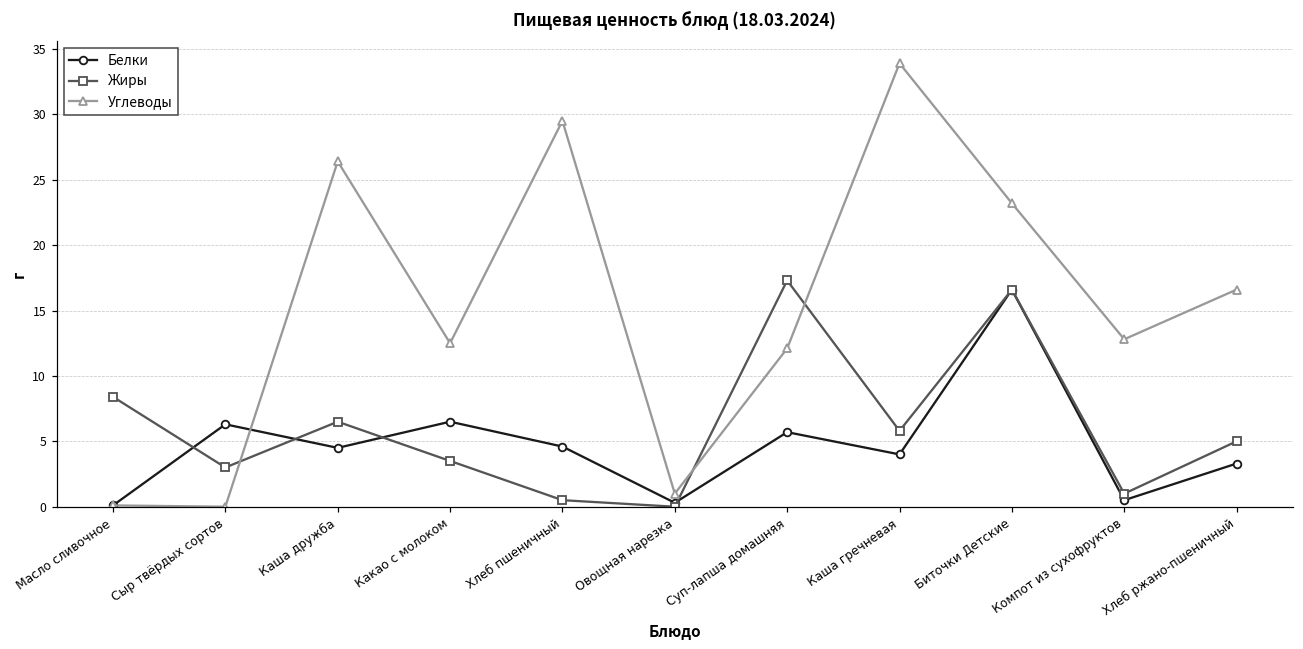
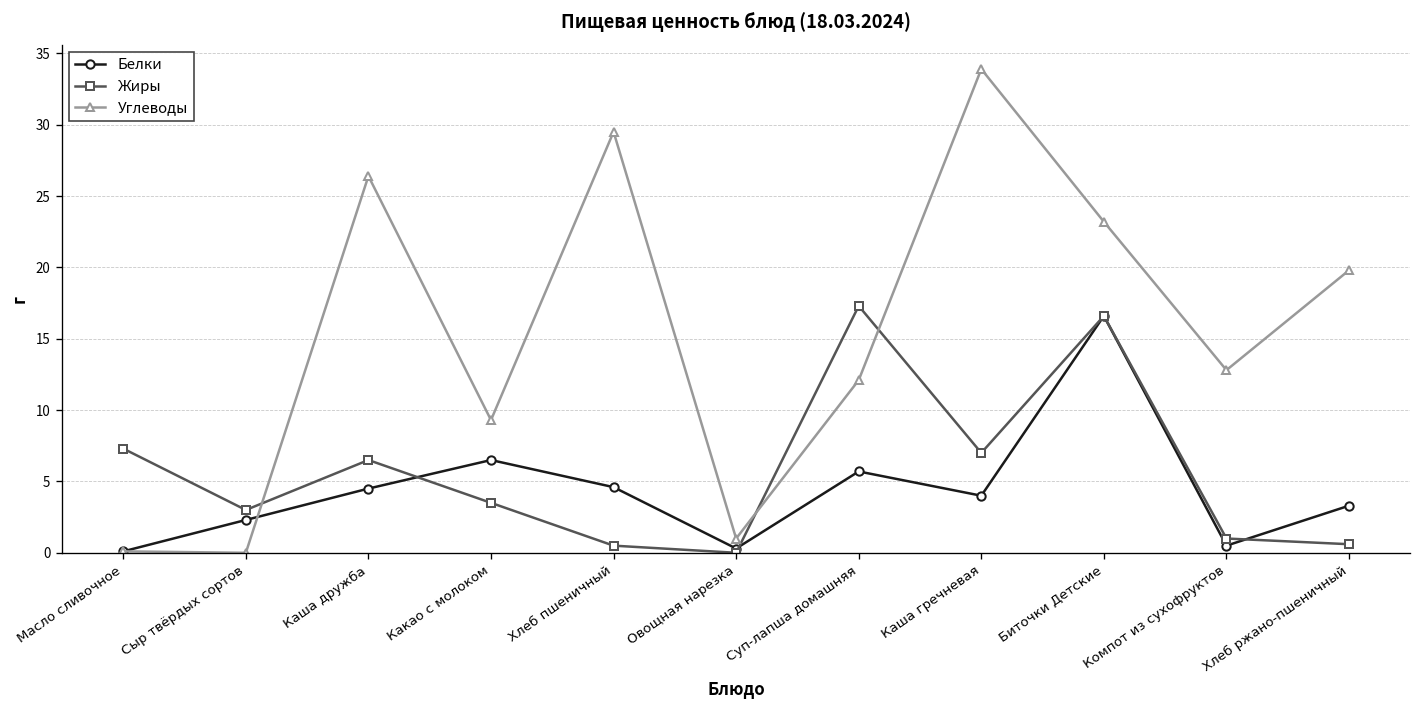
  {
    "Белки": {
-     "Сыр твёрдых сортов": 6.3,
+     "Сыр твёрдых сортов": 2.3,
      "Каша дружба": 4.5,
      "Какао с молоком": 6.5,
      "Хлеб пшеничный": 4.6,
      "Овощная нарезка": 0.3,
      "Суп-лапша домашняя": 5.7,
      "Каша гречневая": 4.0,
      "Компот из сухофруктов": 0.5,
      "Хлеб ржано-пшеничный": 3.3
    },
    "Жиры": {
-     "Масло сливочное": 8.4,
+     "Масло сливочное": 7.3,
      "Сыр твёрдых сортов": 3.0,
      "Каша дружба": 6.5,
      "Какао с молоком": 3.5,
      "Хлеб пшеничный": 0.5,
      "Овощная нарезка": 0.0,
      "Суп-лапша домашняя": 17.3,
-     "Каша гречневая": 5.8,
+     "Каша гречневая": 7.0,
      "Компот из сухофруктов": 1.0,
-     "Хлеб ржано-пшеничный": 5.0
+     "Хлеб ржано-пшеничный": 0.6
    },
    "Углеводы": {
      "Сыр твёрдых сортов": 0.0,
      "Каша дружба": 26.4,
-     "Какао с молоком": 12.5,
+     "Какао с молоком": 9.3,
      "Хлеб пшеничный": 29.5,
      "Овощная нарезка": 1.0,
      "Суп-лапша домашняя": 12.1,
      "Каша гречневая": 33.9,
      "Биточки Детские": 23.2,
      "Компот из сухофруктов": 12.8,
-     "Хлеб ржано-пшеничный": 16.6
+     "Хлеб ржано-пшеничный": 19.8
    }
  }
